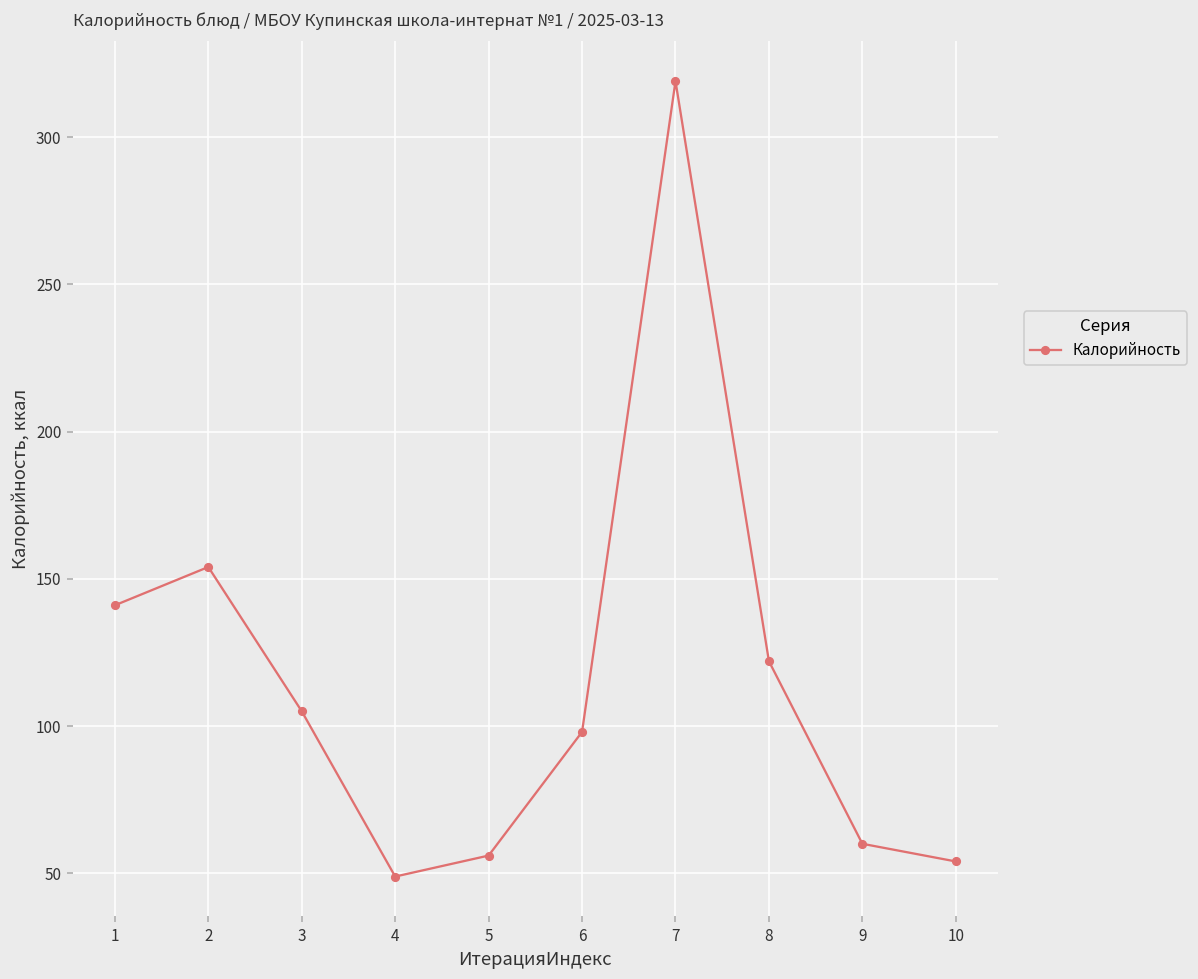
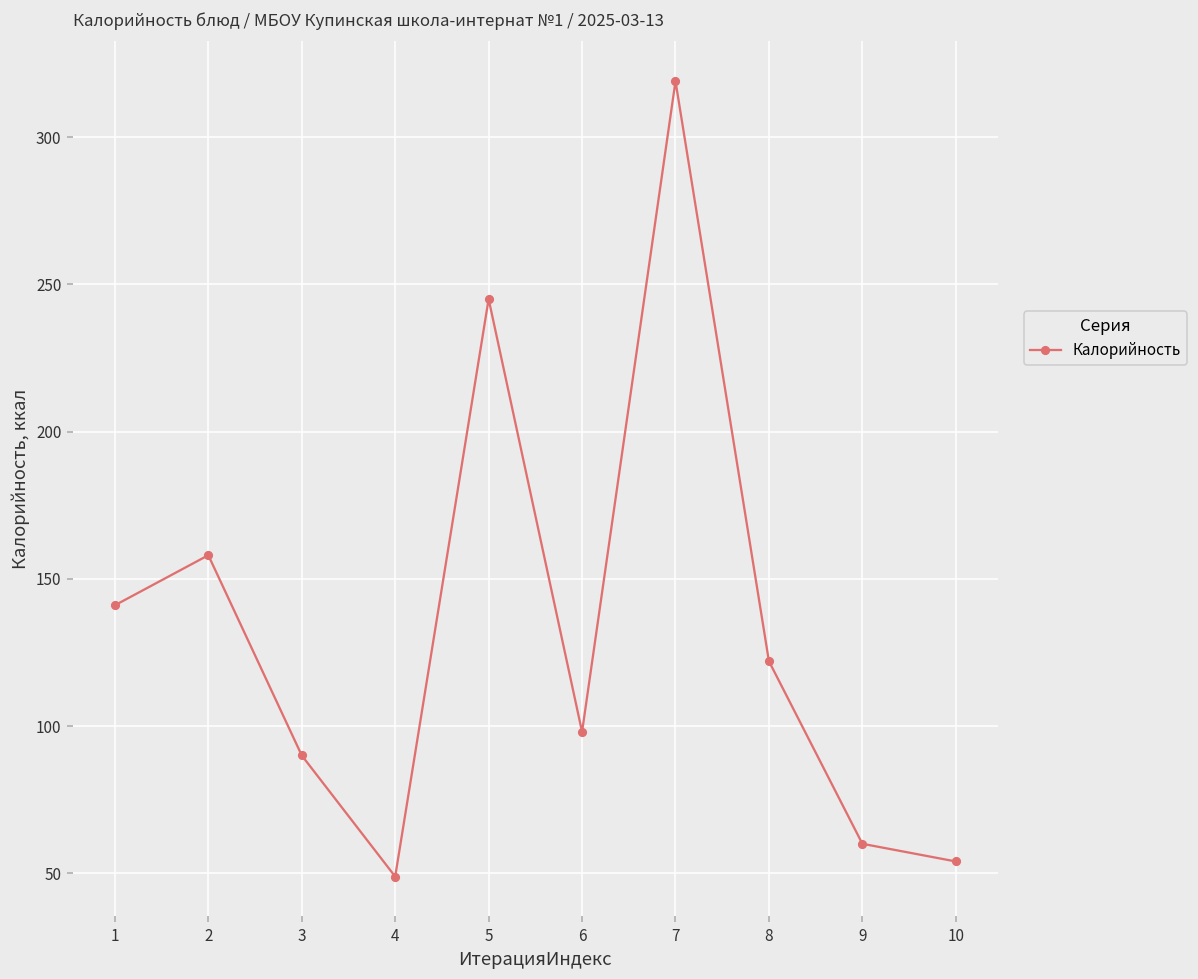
  {
    "1": 141,
-   "2": 154,
-   "3": 105,
+   "2": 158,
+   "3": 90,
    "4": 49,
-   "5": 56,
+   "5": 245,
    "6": 98,
    "7": 319,
    "8": 122,
    "9": 60,
    "10": 54
  }
